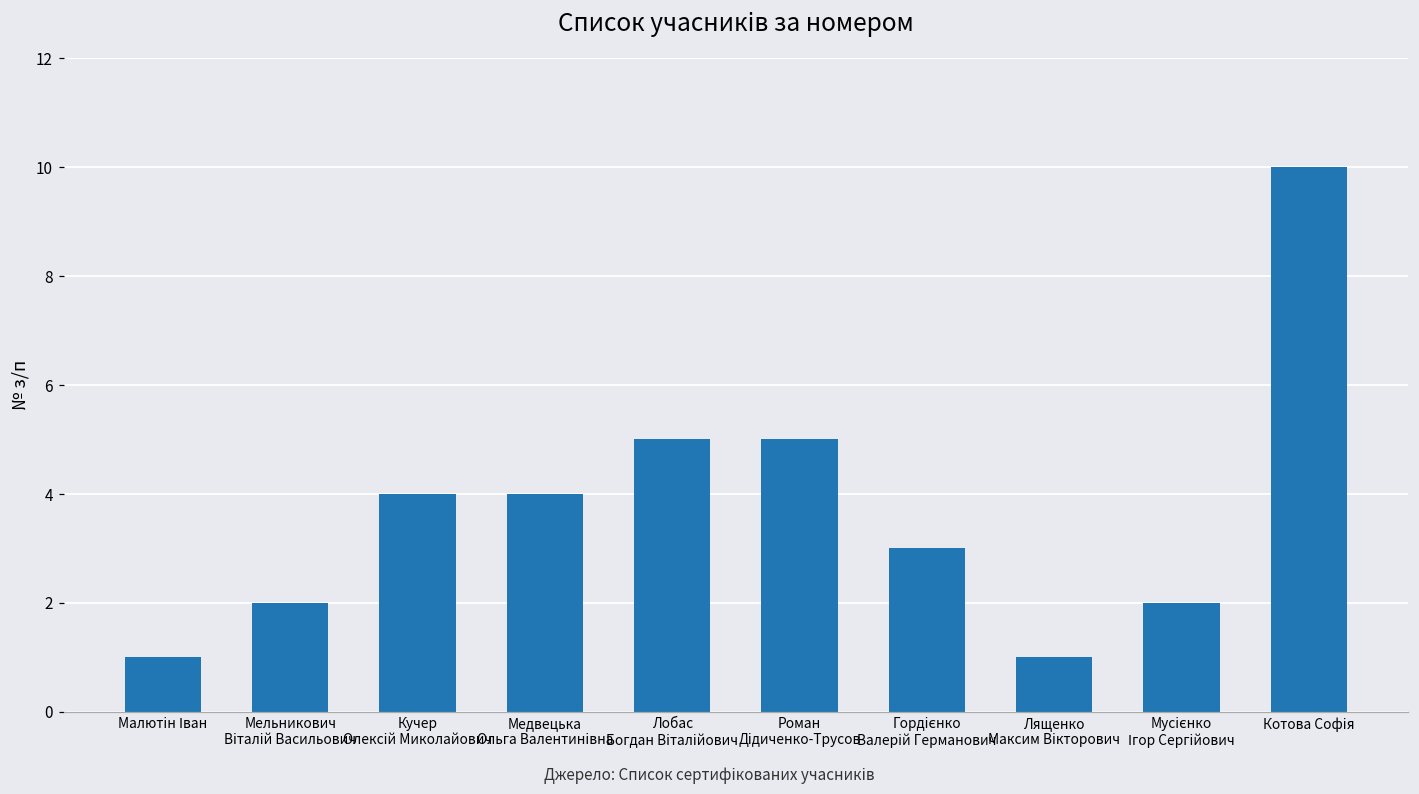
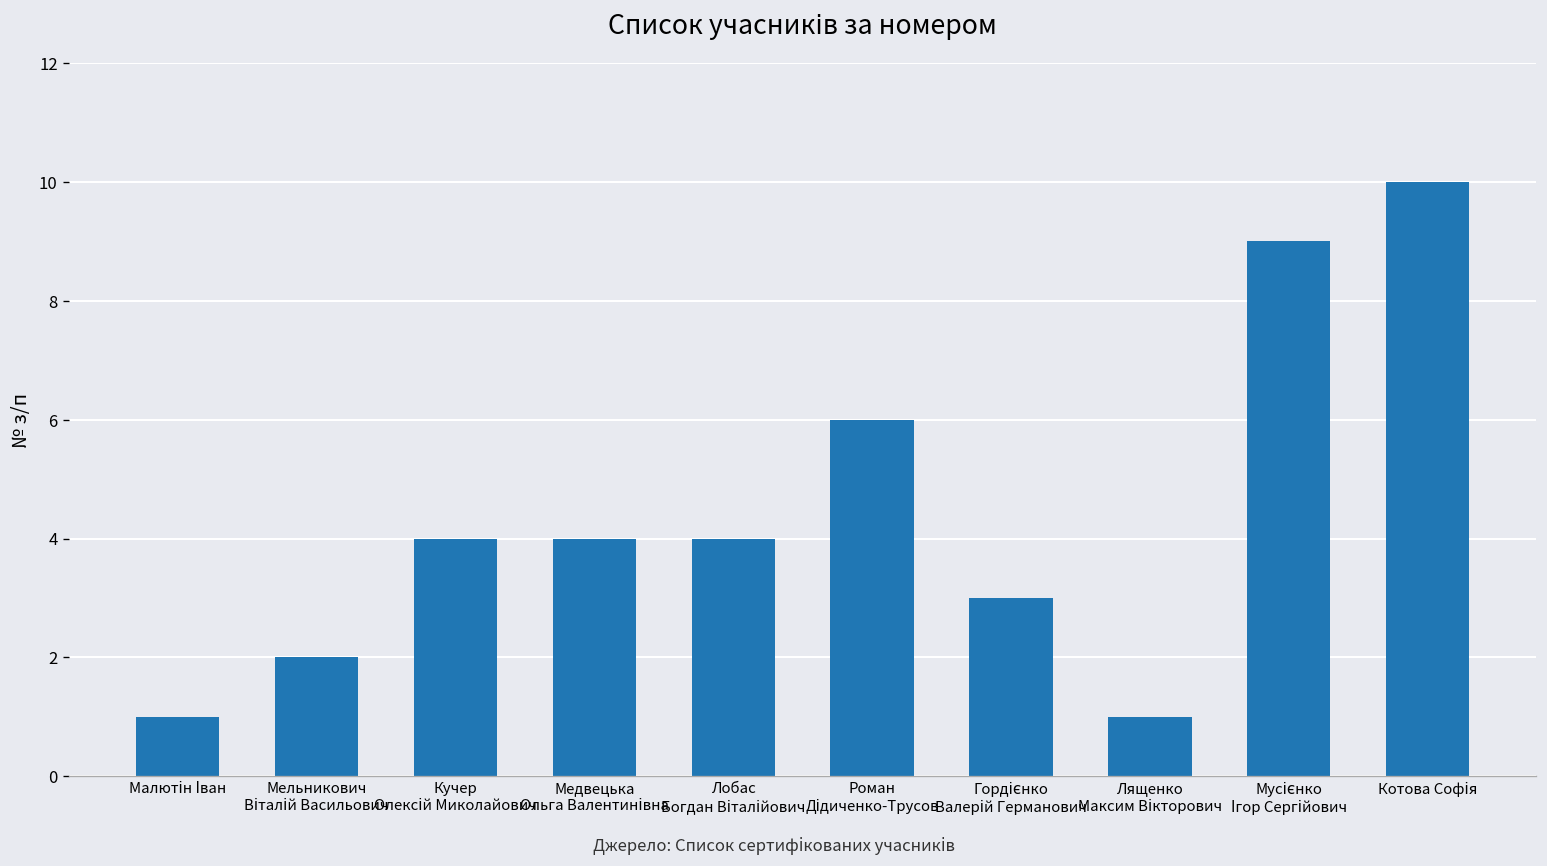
  {
    "Малютін Іван": 1,
    "Мельникович Віталій Васильович": 2,
    "Кучер Олексій Миколайович": 4,
    "Медвецька Ольга Валентинівна": 4,
-   "Лобас Богдан Віталійович": 5,
-   "Роман Дідиченко-Трусов": 5,
+   "Лобас Богдан Віталійович": 4,
+   "Роман Дідиченко-Трусов": 6,
    "Гордієнко Валерій Германович": 3,
    "Лященко Максим Вікторович": 1,
-   "Мусієнко Ігор Сергійович": 2,
+   "Мусієнко Ігор Сергійович": 9,
    "Котова Софія": 10
  }
